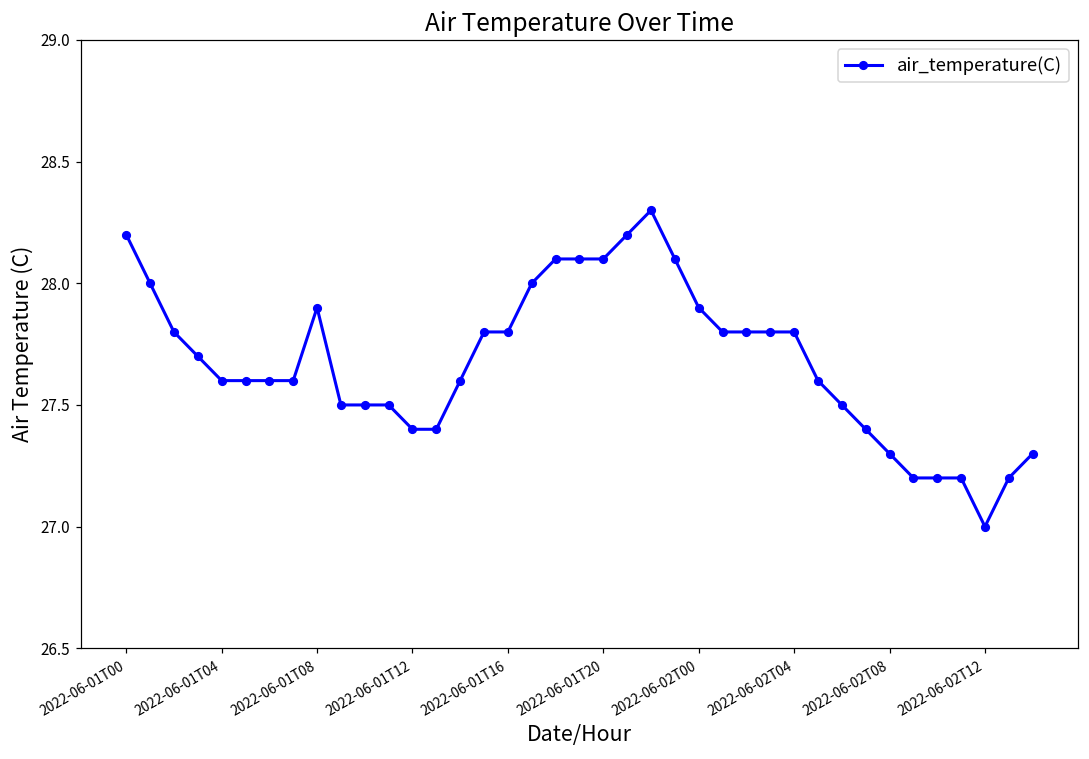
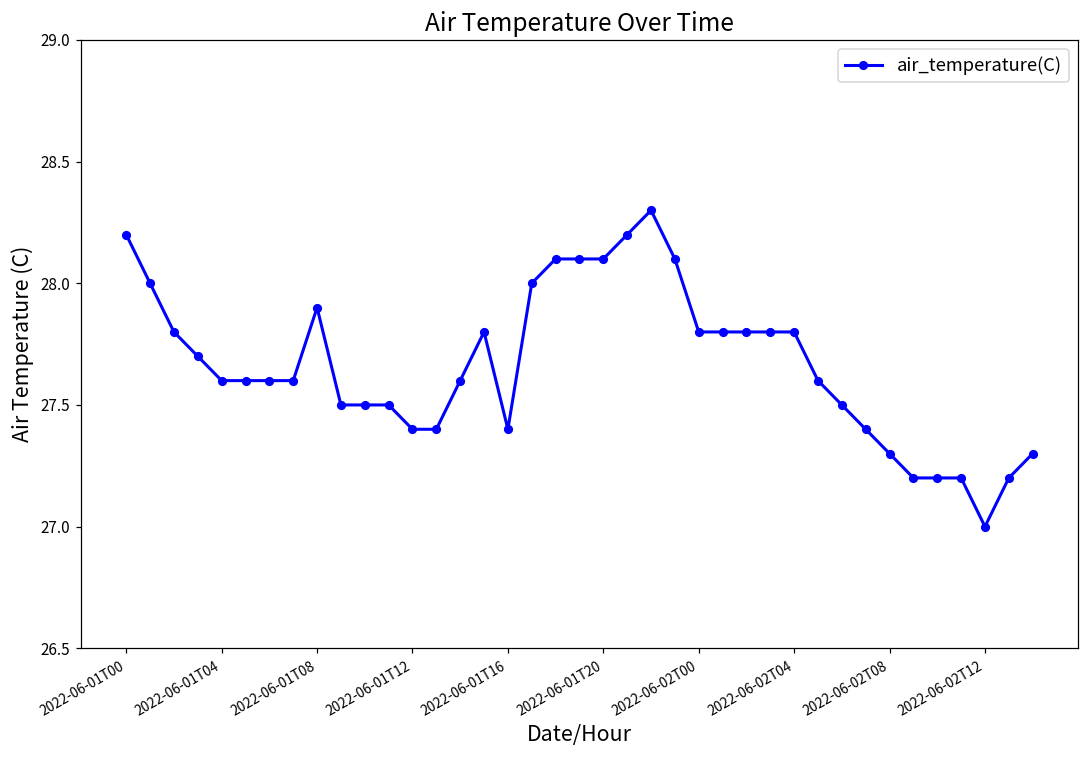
  {
    "2022-06-01T00": 28.2,
    "2022-06-01T04": 27.6,
    "2022-06-01T08": 27.9,
    "2022-06-01T12": 27.4,
-   "2022-06-01T16": 27.8,
+   "2022-06-01T16": 27.4,
    "2022-06-01T20": 28.1,
-   "2022-06-02T00": 27.9,
+   "2022-06-02T00": 27.8,
    "2022-06-02T04": 27.8,
    "2022-06-02T08": 27.3,
    "2022-06-02T12": 27.0
  }
